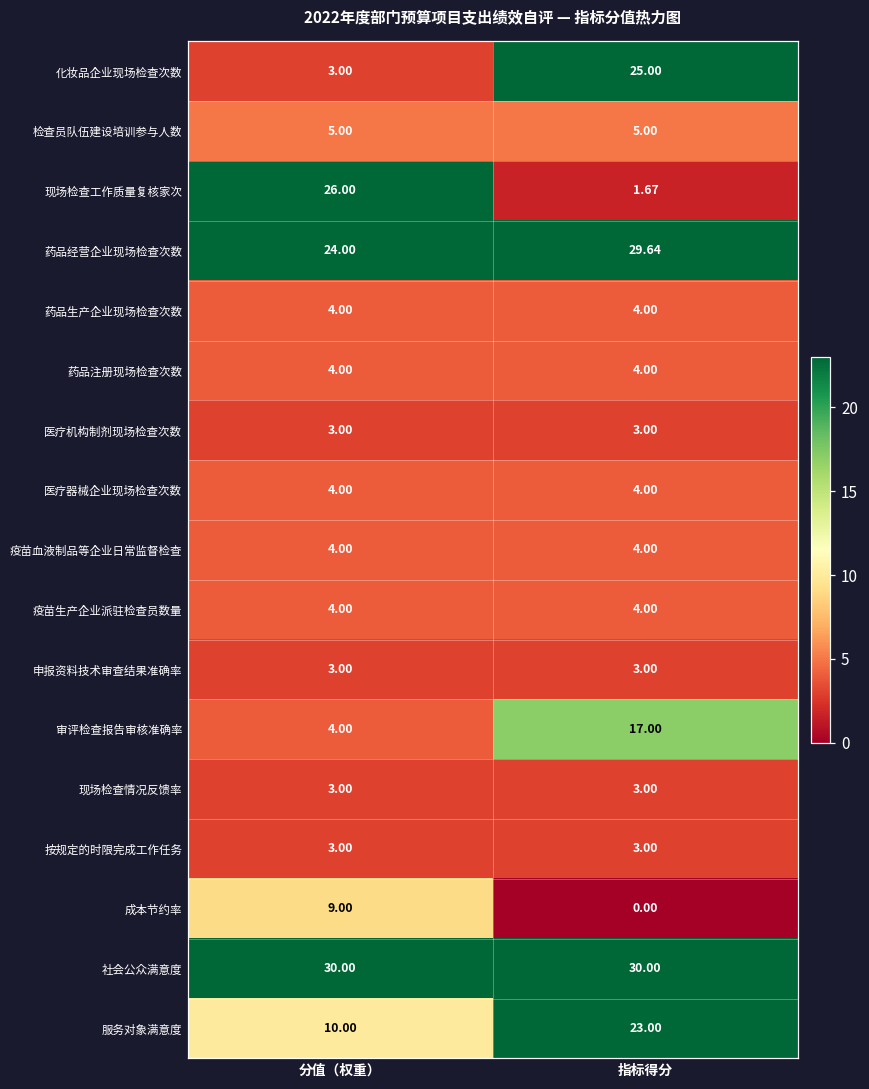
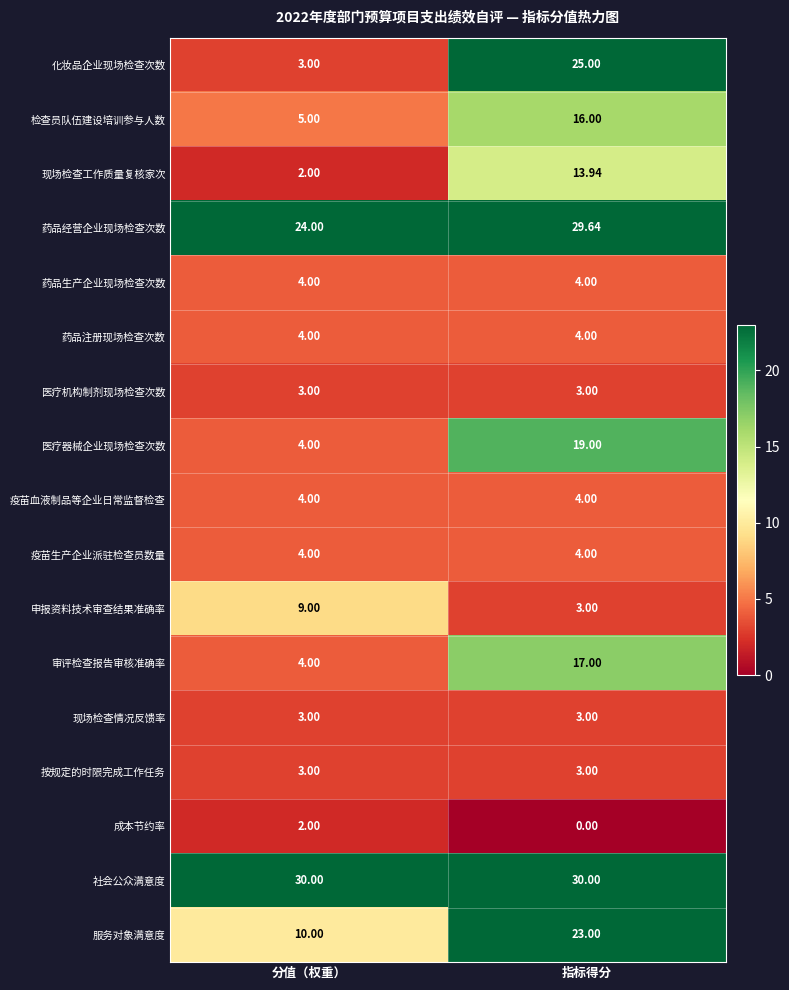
  {
    "化妆品企业现场检查次数": {
      "分值（权重）": 3.00,
      "指标得分": 25.00
    },
    "检查员队伍建设培训参与人数": {
      "分值（权重）": 5.00,
-     "指标得分": 5.00
+     "指标得分": 16.00
    },
    "现场检查工作质量复核家次": {
-     "分值（权重）": 26.00,
-     "指标得分": 1.67
+     "分值（权重）": 2.00,
+     "指标得分": 13.94
    },
    "药品经营企业现场检查次数": {
      "分值（权重）": 24.00,
      "指标得分": 29.64
    },
    "药品生产企业现场检查次数": {
      "分值（权重）": 4.00,
      "指标得分": 4.00
    },
    "药品注册现场检查次数": {
      "分值（权重）": 4.00,
      "指标得分": 4.00
    },
    "医疗机构制剂现场检查次数": {
      "分值（权重）": 3.00,
      "指标得分": 3.00
    },
    "医疗器械企业现场检查次数": {
      "分值（权重）": 4.00,
-     "指标得分": 4.00
+     "指标得分": 19.00
    },
    "疫苗血液制品等企业日常监督检查": {
      "分值（权重）": 4.00,
      "指标得分": 4.00
    },
    "疫苗生产企业派驻检查员数量": {
      "分值（权重）": 4.00,
      "指标得分": 4.00
    },
    "申报资料技术审查结果准确率": {
-     "分值（权重）": 3.00,
+     "分值（权重）": 9.00,
      "指标得分": 3.00
    },
    "审评检查报告审核准确率": {
      "分值（权重）": 4.00,
      "指标得分": 17.00
    },
    "现场检查情况反馈率": {
      "分值（权重）": 3.00,
      "指标得分": 3.00
    },
    "按规定的时限完成工作任务": {
      "分值（权重）": 3.00,
      "指标得分": 3.00
    },
    "成本节约率": {
-     "分值（权重）": 9.00,
+     "分值（权重）": 2.00,
      "指标得分": 0.00
    },
    "社会公众满意度": {
      "分值（权重）": 30.00,
      "指标得分": 30.00
    },
    "服务对象满意度": {
      "分值（权重）": 10.00,
      "指标得分": 23.00
    }
  }
